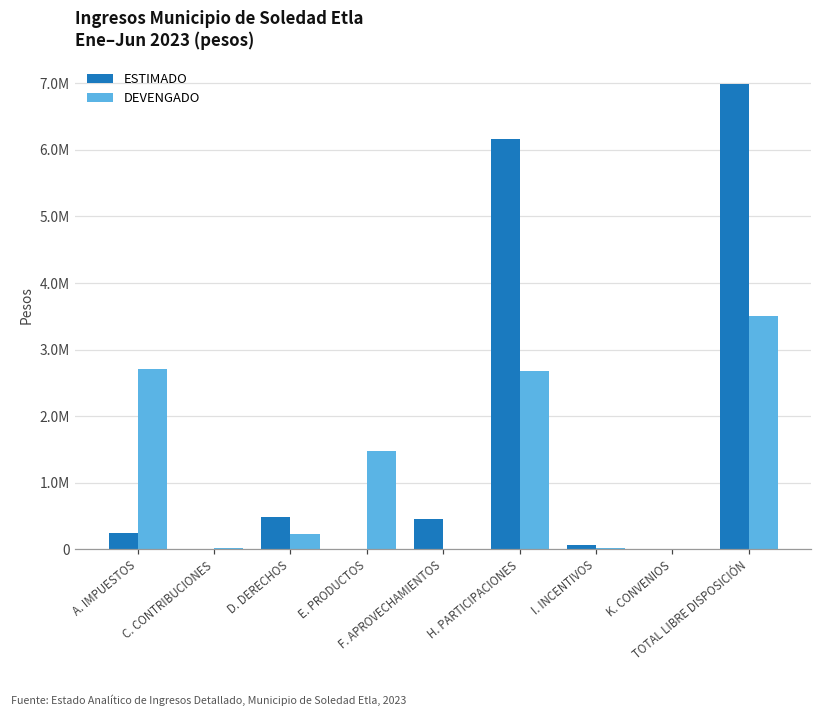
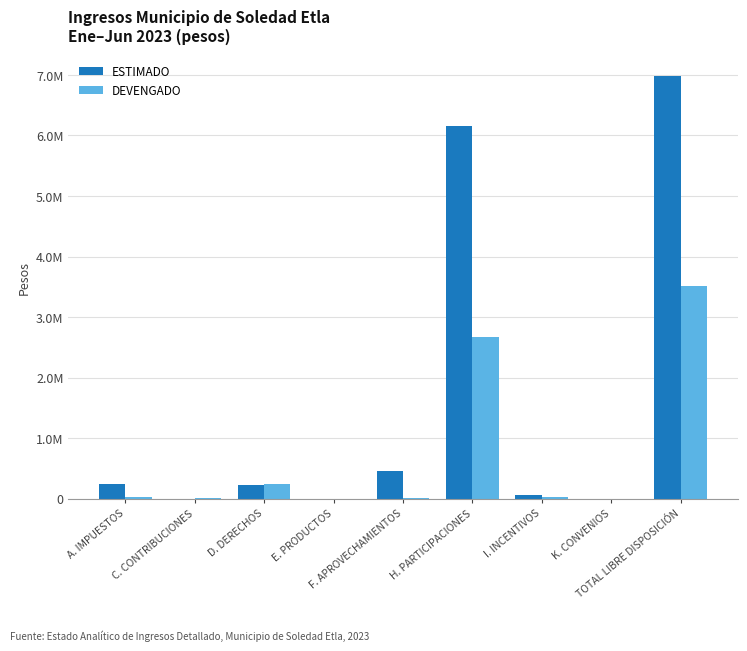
  {
    "ESTIMADO": {
      "A. IMPUESTOS": 200000,
-     "D. DERECHOS": 500000,
+     "D. DERECHOS": 200000,
      "F. APROVECHAMIENTOS": 500000,
      "H. PARTICIPACIONES": 6200000,
      "I. INCENTIVOS": 100000,
      "TOTAL LIBRE DISPOSICIÓN": 7000000
    },
    "DEVENGADO": {
-     "A. IMPUESTOS": 2700000,
+     "A. IMPUESTOS": 0,
      "D. DERECHOS": 200000,
-     "E. PRODUCTOS": 1500000,
+     "E. PRODUCTOS": 0,
      "H. PARTICIPACIONES": 2700000,
      "K. CONVENIOS": 0,
      "TOTAL LIBRE DISPOSICIÓN": 3500000
    }
  }
